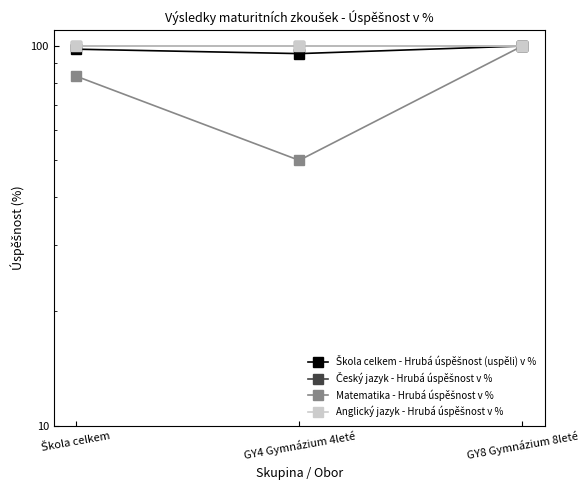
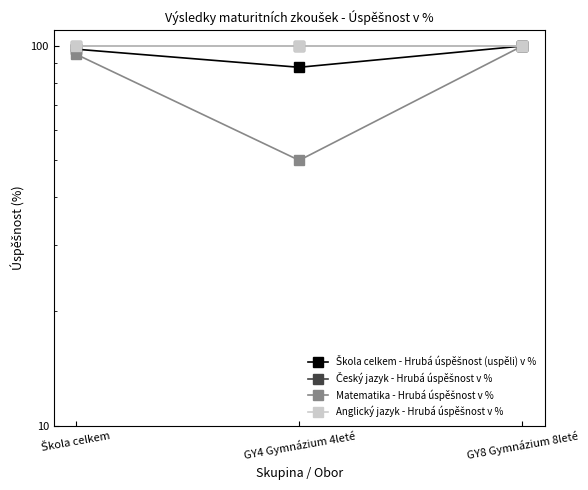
  {
    "Škola celkem - Hrubá úspěšnost (uspěli) v %": {
      "Škola celkem": 98,
-     "GY4 Gymnázium 4leté": 96
+     "GY4 Gymnázium 4leté": 88
    },
    "Anglický jazyk - Hrubá úspěšnost v %": {
      "Škola celkem": 100,
      "GY4 Gymnázium 4leté": 100
    },
    "Matematika - Hrubá úspěšnost v %": {
-     "Škola celkem": 83,
+     "Škola celkem": 95,
      "GY4 Gymnázium 4leté": 50
    }
  }
